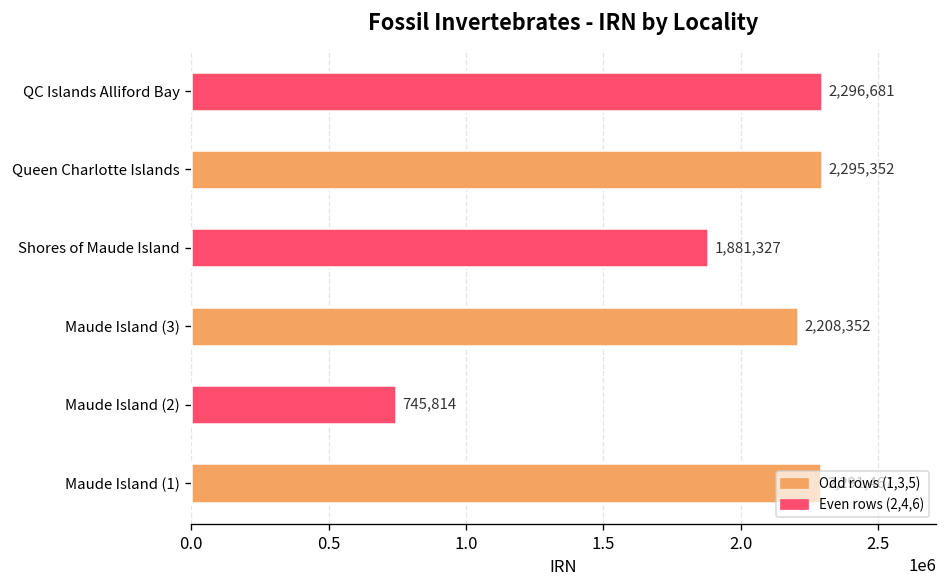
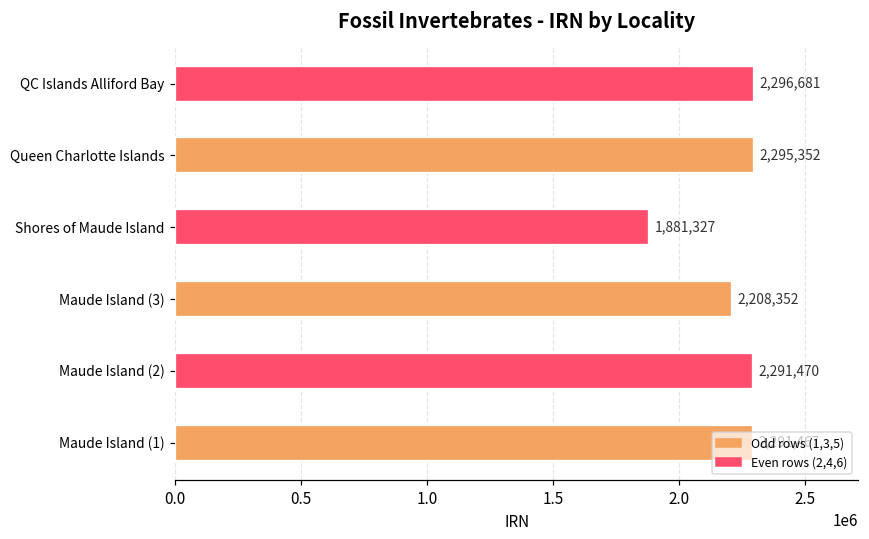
  {
    "QC Islands Alliford Bay": "2,296,681",
    "Queen Charlotte Islands": "2,295,352",
    "Shores of Maude Island": "1,881,327",
    "Maude Island (3)": "2,208,352",
-   "Maude Island (2)": "745,814"
+   "Maude Island (2)": "2,291,470"
  }
